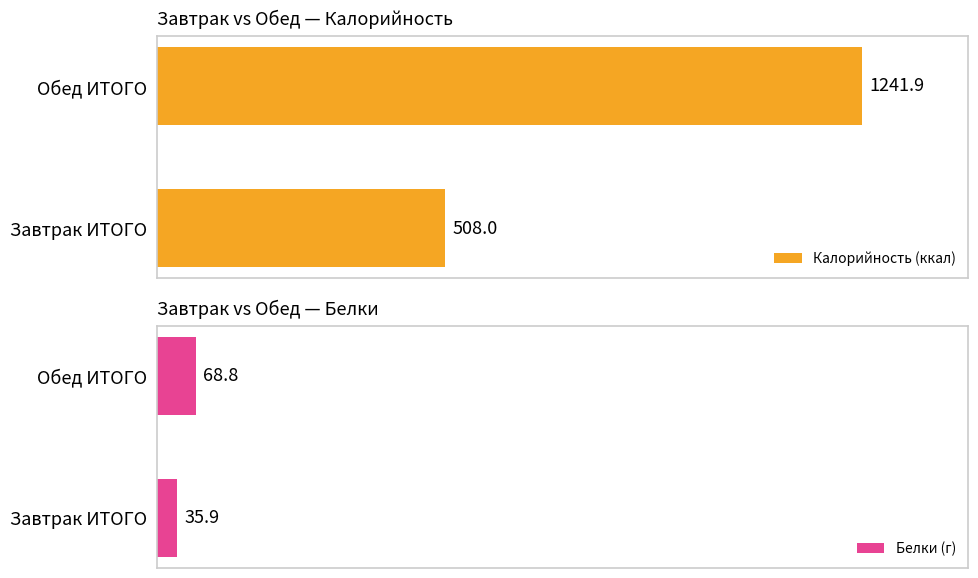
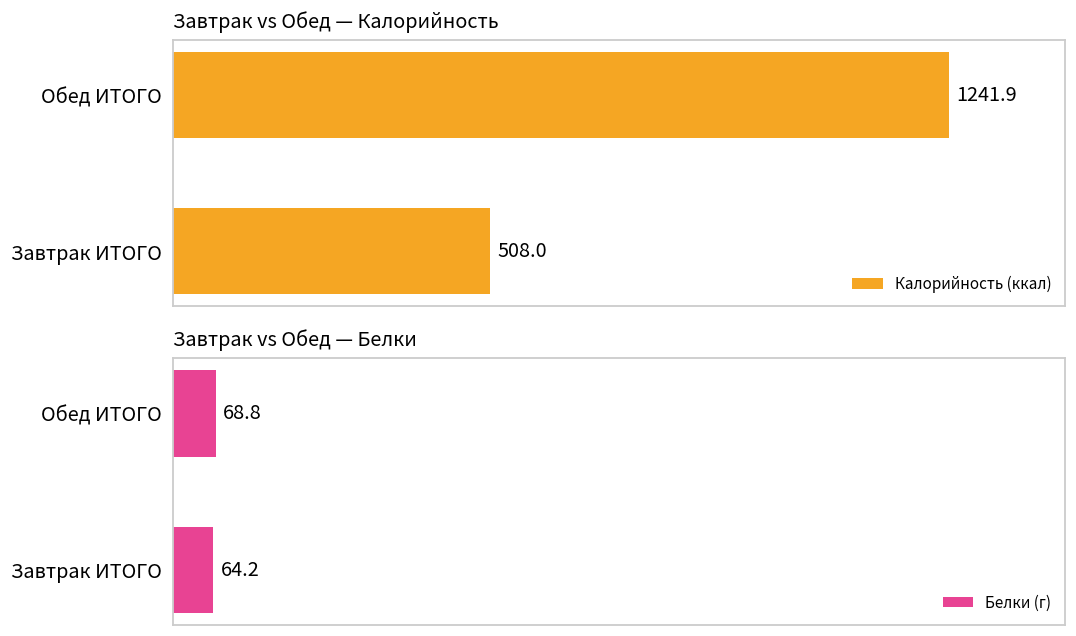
  {
    "Завтрак vs Обед — Калорийность": {
      "Обед ИТОГО": 1241.9,
      "Завтрак ИТОГО": 508.0
    },
    "Завтрак vs Обед — Белки": {
      "Обед ИТОГО": 68.8,
-     "Завтрак ИТОГО": 35.9
+     "Завтрак ИТОГО": 64.2
    }
  }
